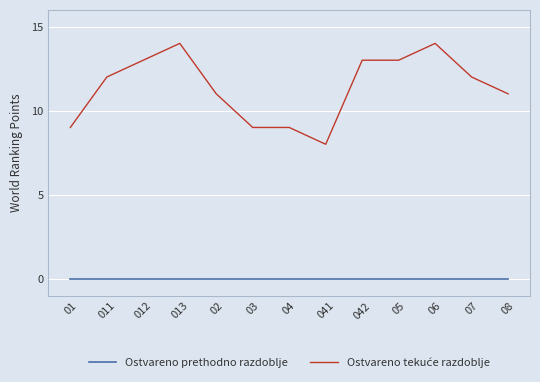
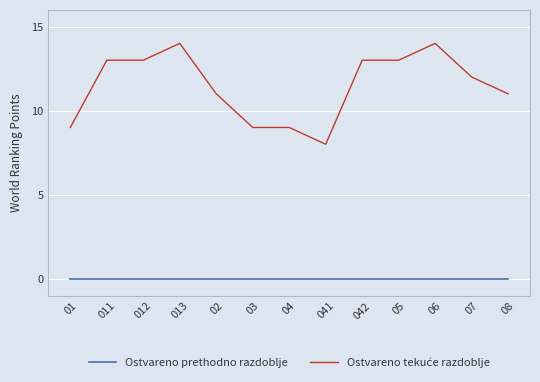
  {
    "Ostvareno prethodno razdoblje": {
      "01": 0,
      "011": 0,
      "012": 0,
      "013": 0,
      "02": 0,
      "03": 0,
      "04": 0,
      "041": 0,
      "042": 0,
      "05": 0,
      "06": 0,
      "07": 0,
      "08": 0
    },
    "Ostvareno tekuće razdoblje": {
      "01": 9,
-     "011": 12,
+     "011": 13,
      "012": 13,
      "013": 14,
      "02": 11,
      "03": 9,
      "04": 9,
      "041": 8,
      "042": 13,
      "05": 13,
      "06": 14,
      "07": 12,
      "08": 11
    }
  }
